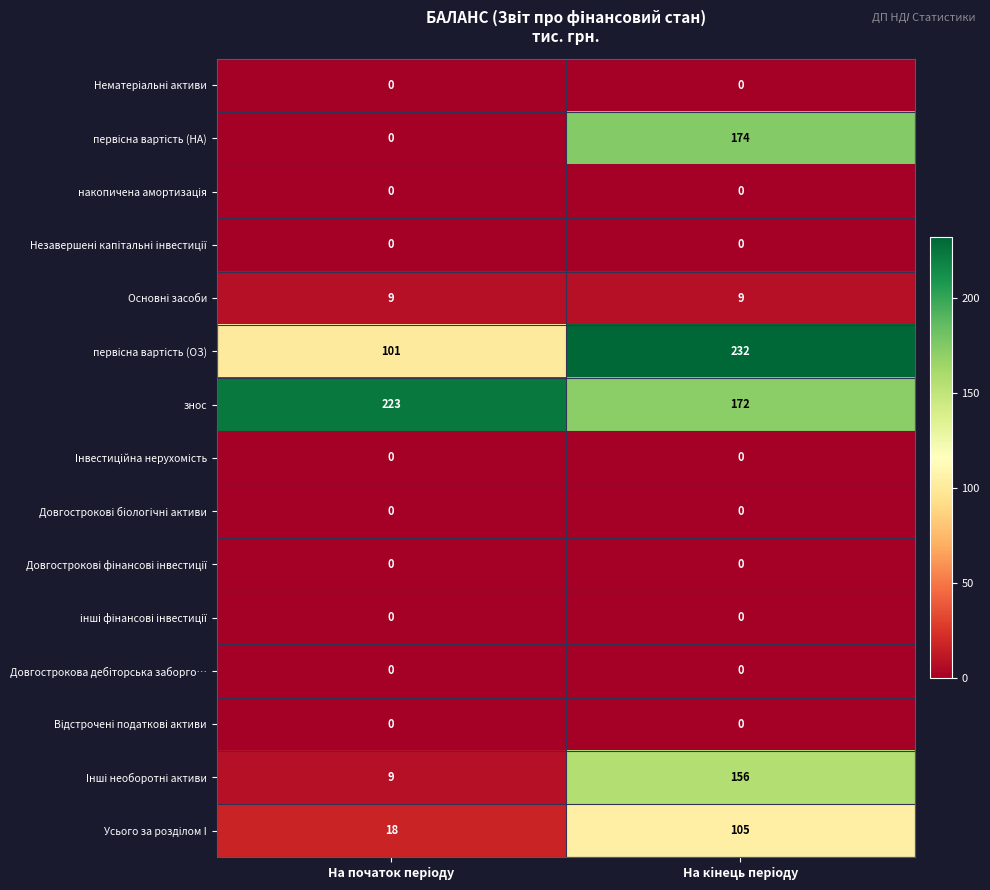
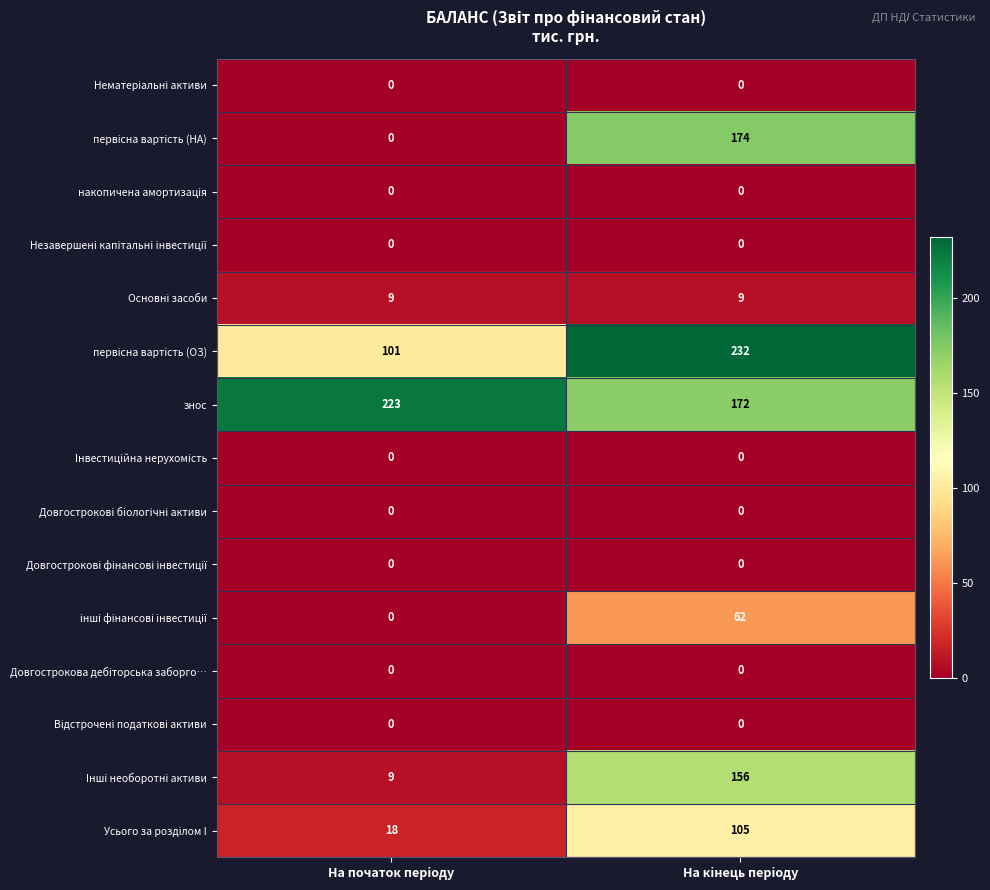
  {
    "Нематерiальнi активи": {
      "На початок перiоду": 0,
      "На кiнець перiоду": 0
    },
    "первiсна вартiсть (НА)": {
      "На початок перiоду": 0,
      "На кiнець перiоду": 174
    },
    "накопичена амортизацiя": {
      "На початок перiоду": 0,
      "На кiнець перiоду": 0
    },
    "Незавершені капітальні інвестиції": {
      "На початок перiоду": 0,
      "На кiнець перiоду": 0
    },
    "Основнi засоби": {
      "На початок перiоду": 9,
      "На кiнець перiоду": 9
    },
    "первiсна вартiсть (ОЗ)": {
      "На початок перiоду": 101,
      "На кiнець перiоду": 232
    },
    "знос": {
      "На початок перiоду": 223,
      "На кiнець перiоду": 172
    },
    "Інвестиційна нерухомість": {
      "На початок перiоду": 0,
      "На кiнець перiоду": 0
    },
    "Довгострокові біологічні активи": {
      "На початок перiоду": 0,
      "На кiнець перiоду": 0
    },
    "Довгостроковi фiнансовi iнвестицiї": {
      "На початок перiоду": 0,
      "На кiнець перiоду": 0
    },
    "iншi фiнансовi iнвестицiї": {
      "На початок перiоду": 0,
-     "На кiнець перiоду": 0
+     "На кiнець перiоду": 62
    },
    "Довгострокова дебiторська заборго…": {
      "На початок перiоду": 0,
      "На кiнець перiоду": 0
    },
    "Вiдстроченi податковi активи": {
      "На початок перiоду": 0,
      "На кiнець перiоду": 0
    },
    "Iншi необоротнi активи": {
      "На початок перiоду": 9,
      "На кiнець перiоду": 156
    },
    "Усього за роздiлом I": {
      "На початок перiоду": 18,
      "На кiнець перiоду": 105
    }
  }
